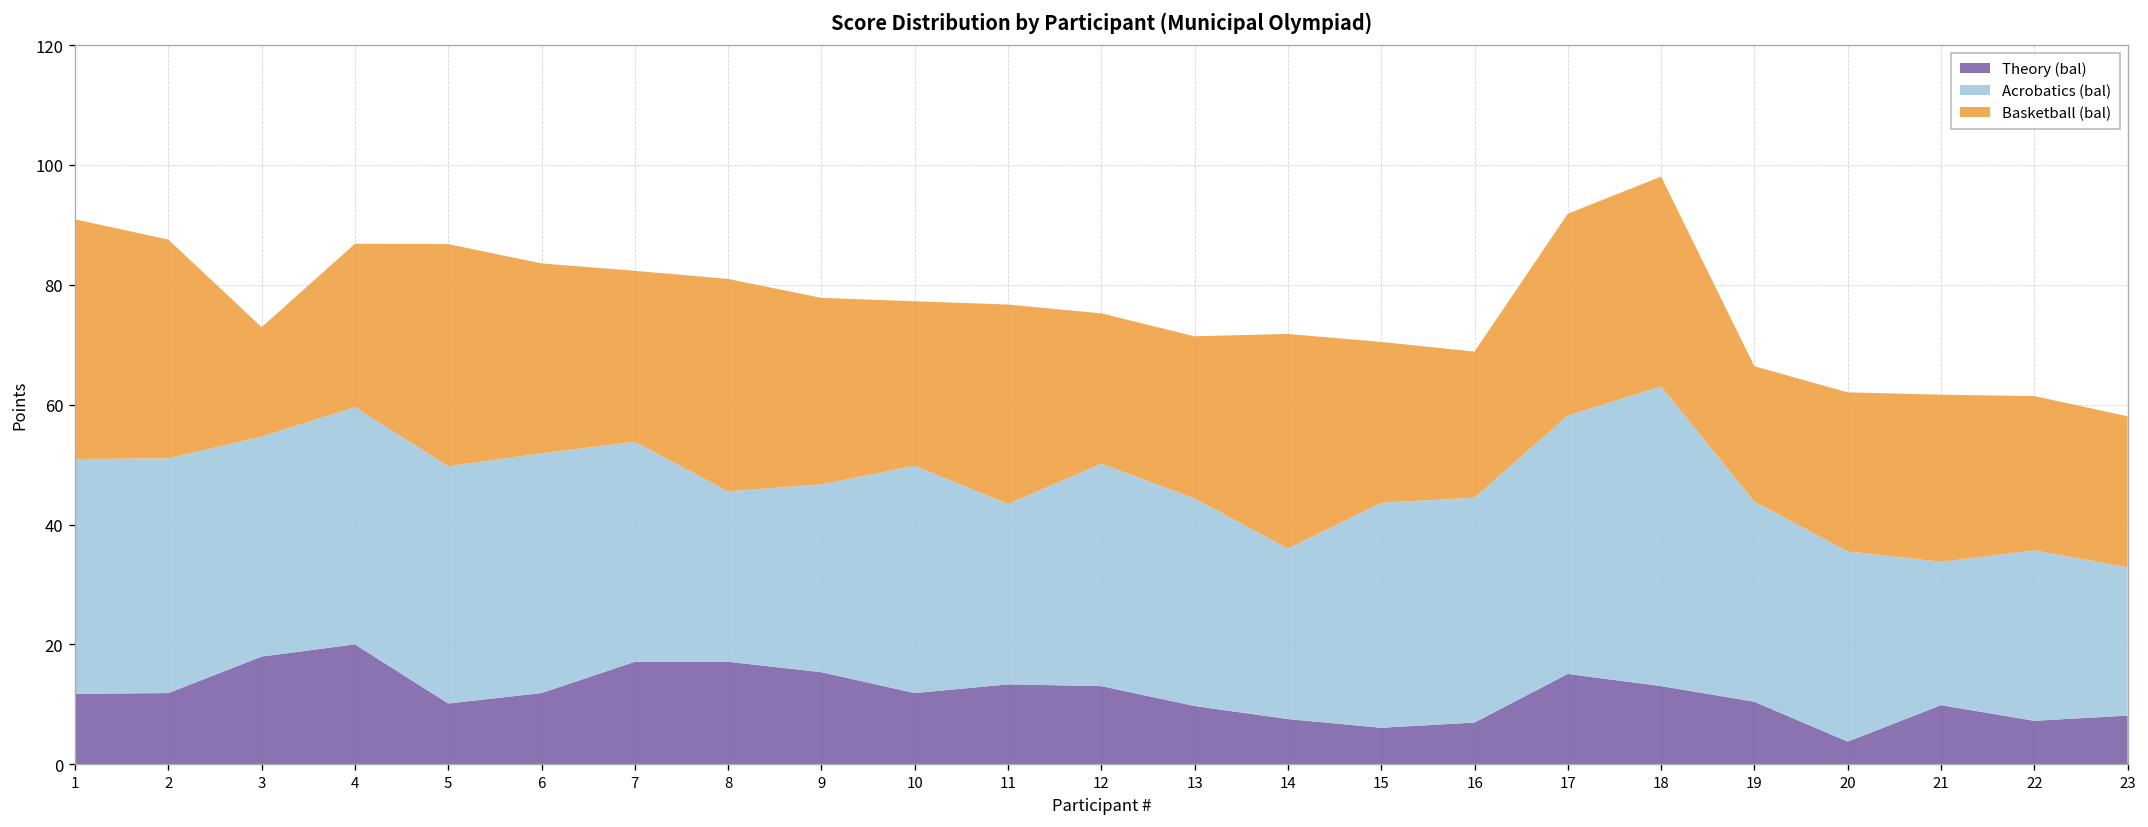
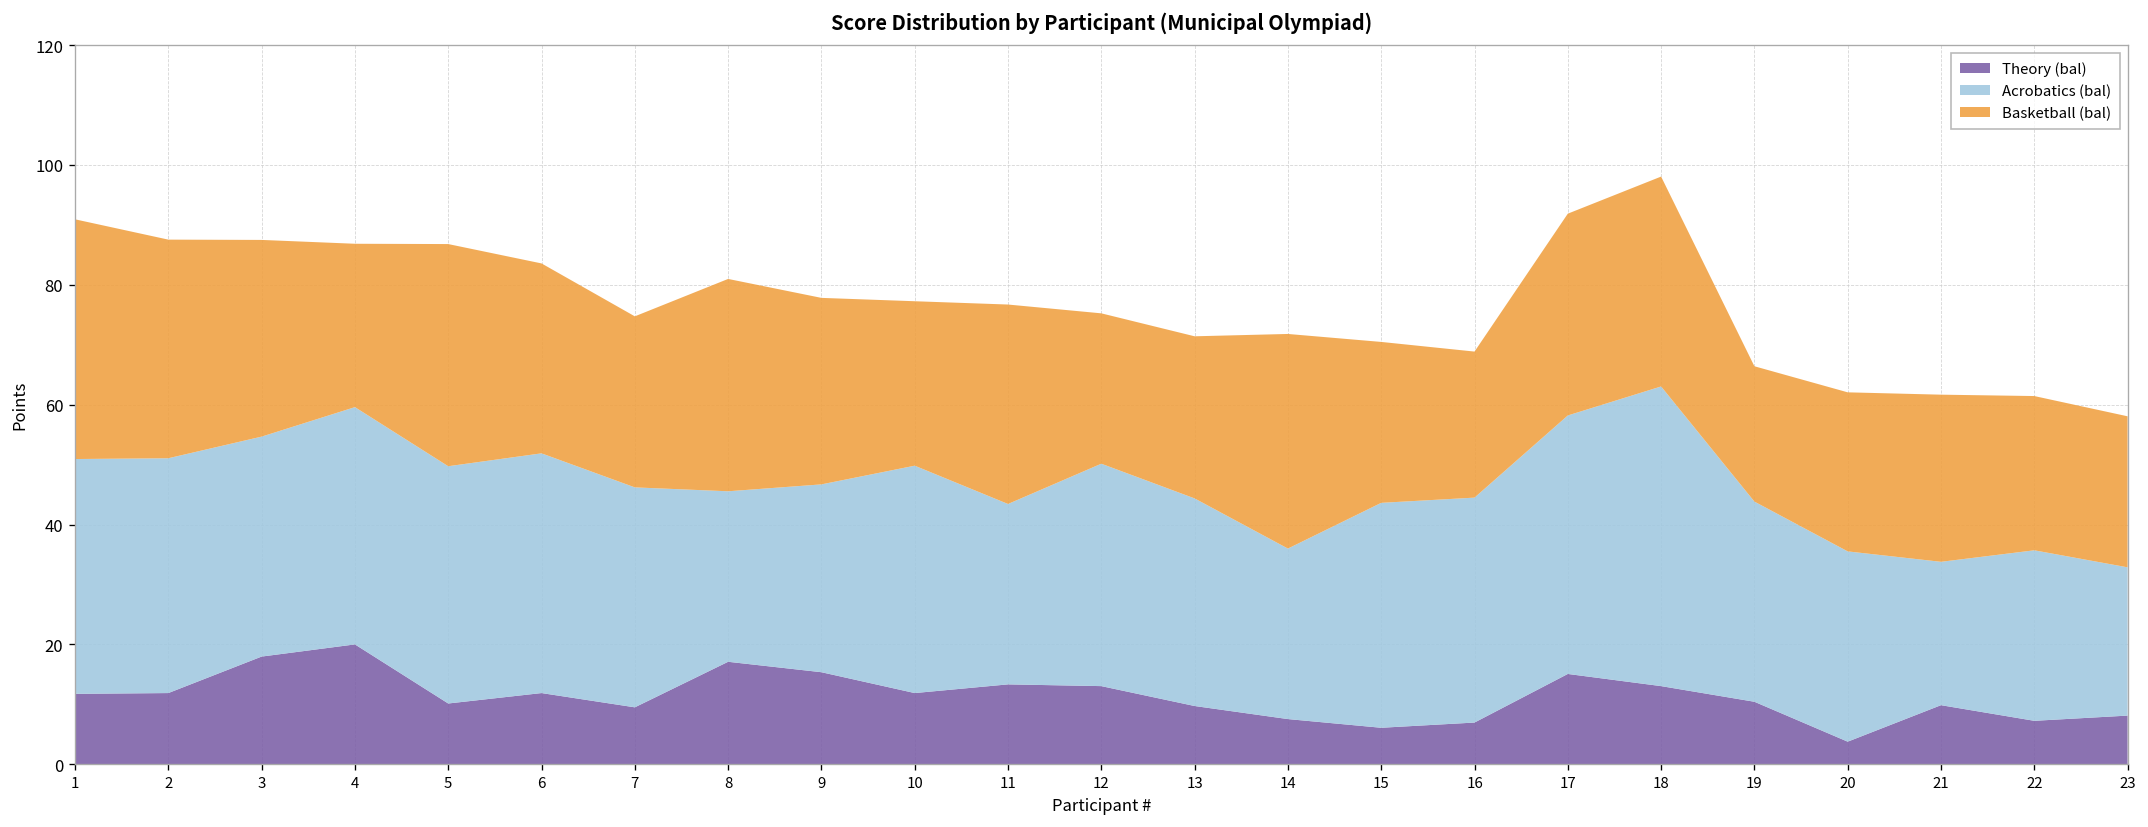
  {
    "Theory (bal)": {
      "1": 12,
      "2": 12,
      "3": 18,
      "4": 20,
      "5": 10,
      "6": 12,
-     "7": 17,
+     "7": 10,
      "8": 17,
      "9": 15,
      "10": 12,
      "11": 13,
      "12": 13,
      "13": 10,
      "14": 8,
      "15": 6,
      "16": 7,
      "17": 15,
      "18": 13,
      "19": 10,
      "20": 4,
      "21": 10,
      "22": 7,
      "23": 8
    },
    "Acrobatics (bal)": {
      "1": 39,
      "2": 39,
      "3": 37,
      "4": 40,
      "5": 40,
      "6": 40,
      "7": 37,
      "8": 28,
      "9": 31,
      "10": 38,
      "11": 30,
      "12": 37,
      "13": 35,
      "14": 28,
      "15": 38,
      "16": 38,
      "17": 43,
      "18": 50,
      "19": 33,
      "20": 32,
      "21": 24,
      "22": 28,
      "23": 25
    },
    "Basketball (bal)": {
      "1": 40,
      "2": 36,
-     "3": 18,
+     "3": 33,
      "4": 27,
      "5": 37,
      "6": 32,
      "7": 29,
      "8": 35,
      "9": 31,
      "10": 27,
      "11": 33,
      "12": 25,
      "13": 27,
      "14": 36,
      "15": 27,
      "16": 24,
      "17": 34,
      "18": 35,
      "19": 23,
      "20": 27,
      "21": 28,
      "22": 26,
      "23": 25
    }
  }
